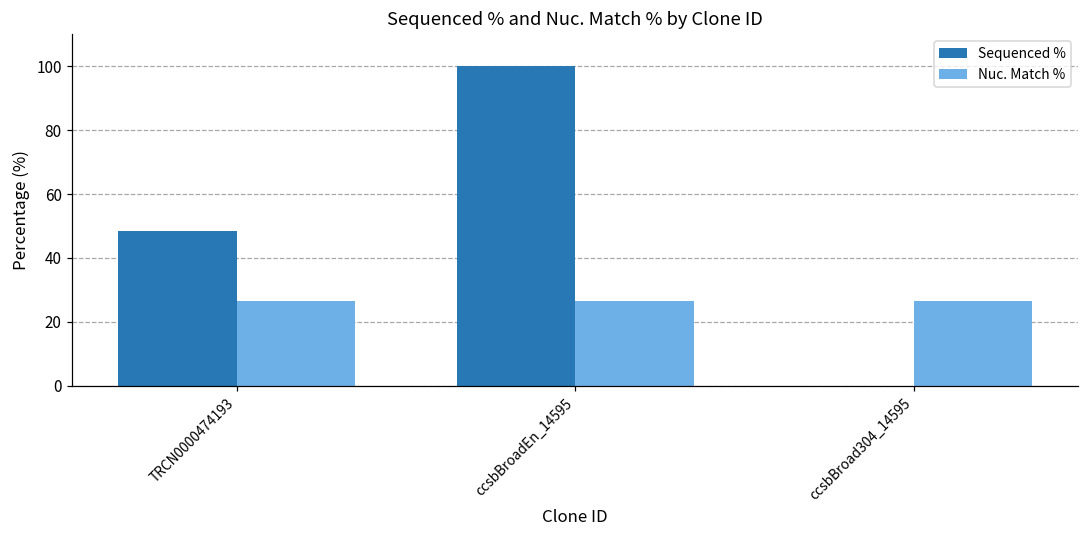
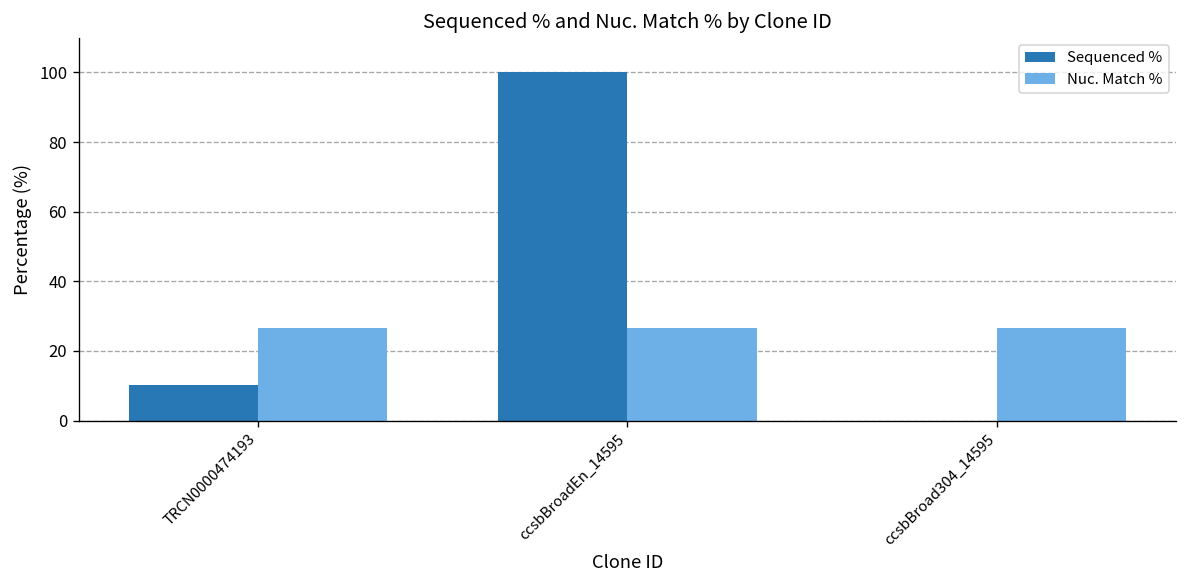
  {
    "Sequenced %": {
-     "TRCN0000474193": 49,
+     "TRCN0000474193": 10,
      "ccsbBroadEn_14595": 100,
      "ccsbBroad304_14595": 0
    },
    "Nuc. Match %": {
      "TRCN0000474193": 27,
      "ccsbBroadEn_14595": 27,
      "ccsbBroad304_14595": 27
    }
  }
